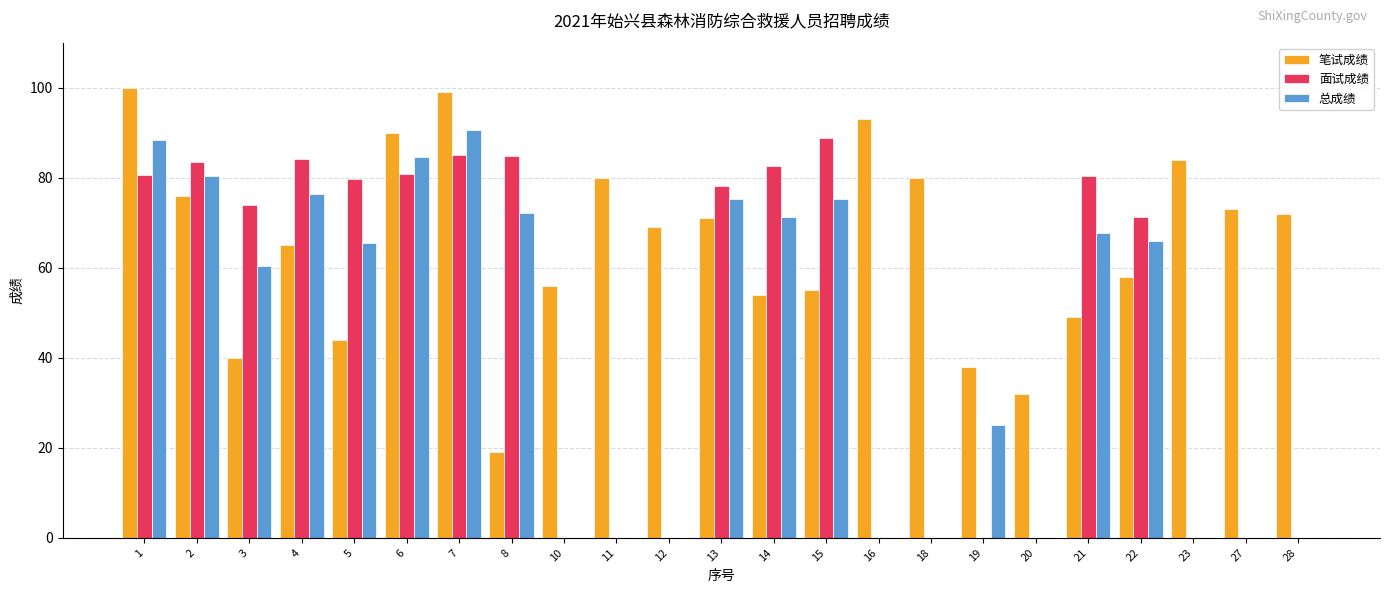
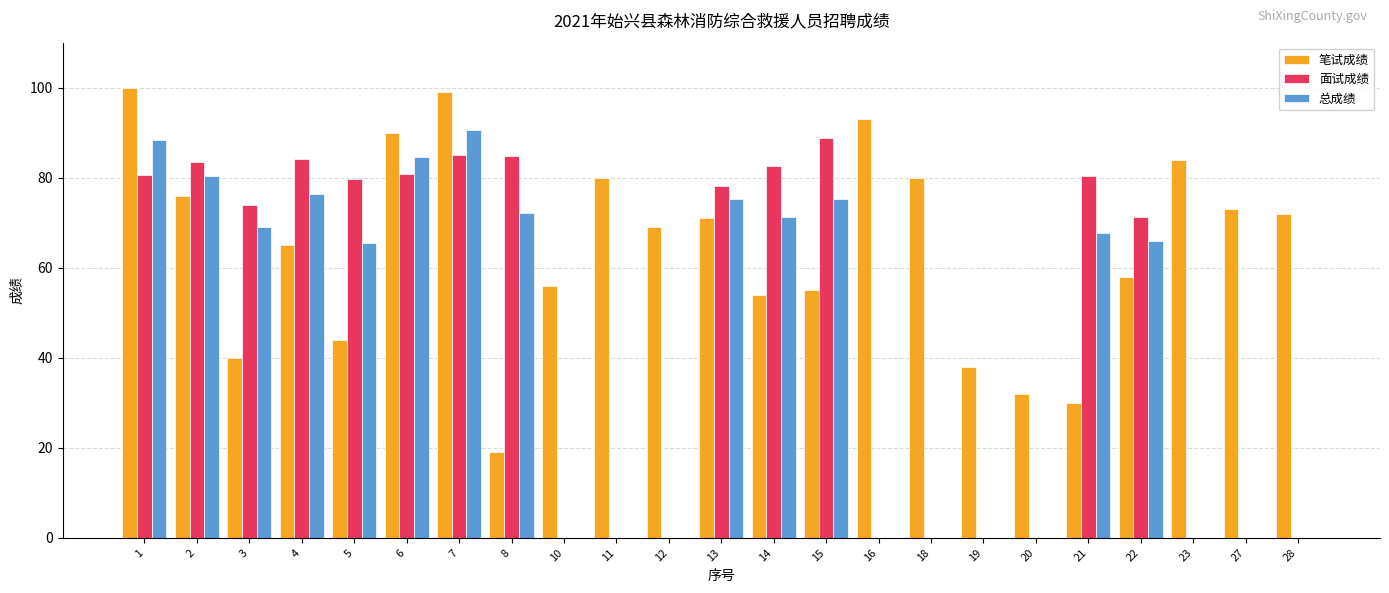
  {
    "笔试成绩": {
      "1": 100,
      "2": 76,
      "3": 40,
      "4": 65,
      "5": 44,
      "6": 90,
      "7": 99,
      "8": 19,
      "10": 56,
      "11": 80,
      "12": 69,
      "13": 71,
      "14": 54,
      "15": 55,
      "16": 93,
      "18": 80,
      "19": 38,
      "20": 32,
-     "21": 49,
+     "21": 30,
      "22": 58,
      "23": 84,
      "27": 73,
      "28": 72
    },
    "面试成绩": {
      "1": 81,
      "2": 83,
      "3": 74,
      "4": 84,
      "5": 80,
      "6": 81,
      "7": 85,
      "8": 85,
      "10": 0,
      "11": 0,
      "12": 0,
      "13": 78,
      "14": 83,
      "15": 89,
      "16": 0,
      "18": 0,
      "19": 0,
      "20": 0,
      "21": 80,
      "22": 71,
      "23": 0,
      "27": 0,
      "28": 0
    },
    "总成绩": {
      "1": 88,
      "2": 80,
-     "3": 60,
+     "3": 69,
      "4": 76,
      "5": 65,
      "6": 85,
      "7": 91,
      "8": 72,
      "10": 0,
      "11": 0,
      "12": 0,
      "13": 75,
      "14": 71,
      "15": 75,
      "16": 0,
      "18": 0,
-     "19": 25,
+     "19": 0,
      "20": 0,
      "21": 68,
      "22": 66,
      "23": 0,
      "27": 0,
      "28": 0
    }
  }
